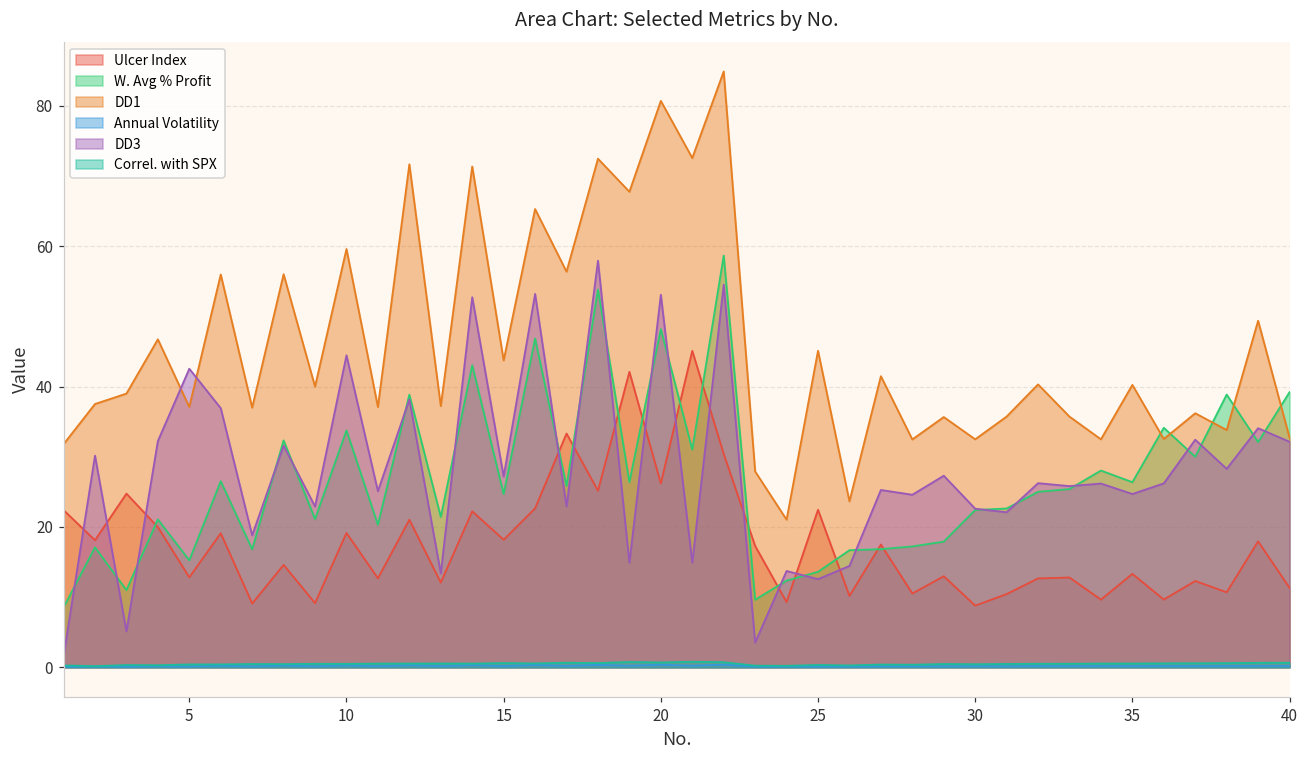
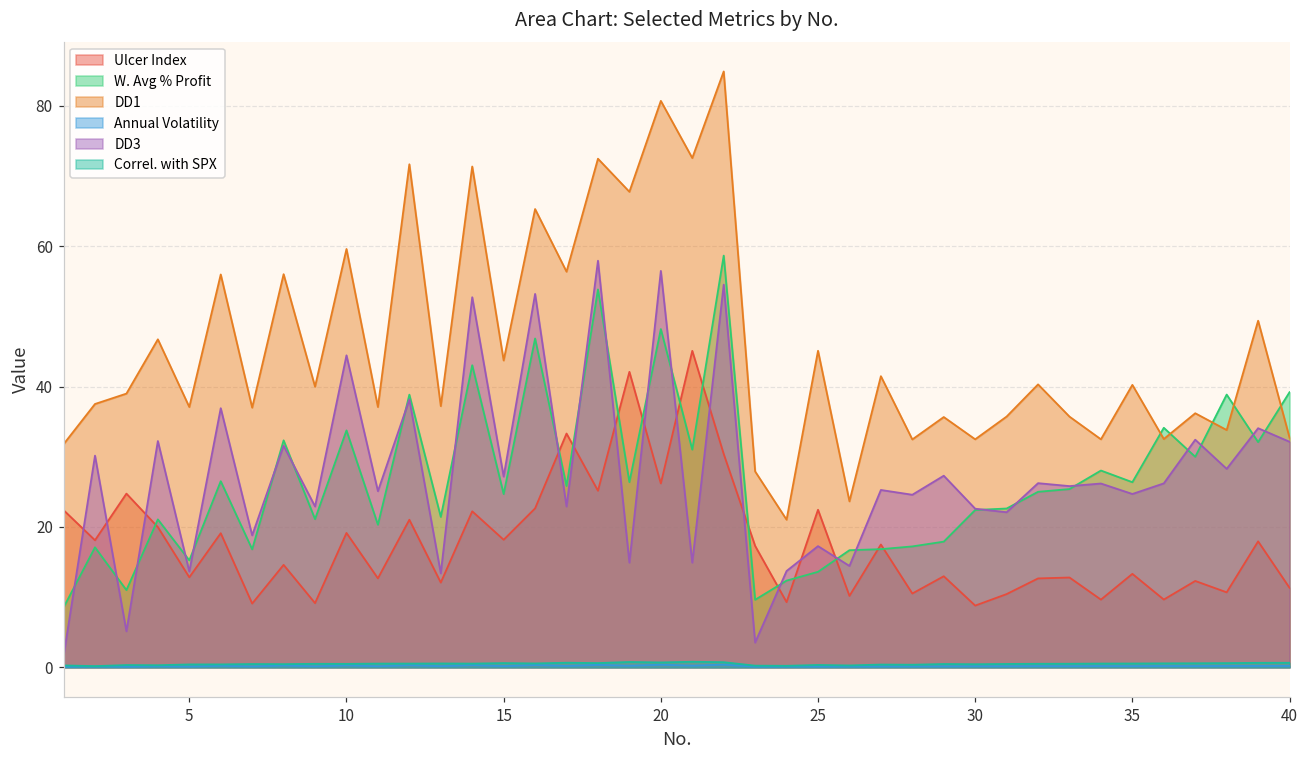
  {
    "DD3": {
-     "5": 43,
+     "5": 14,
      "10": 44,
      "15": 27,
-     "20": 53,
-     "25": 13,
+     "20": 56,
+     "25": 17,
      "35": 25,
      "40": 32
    }
  }
